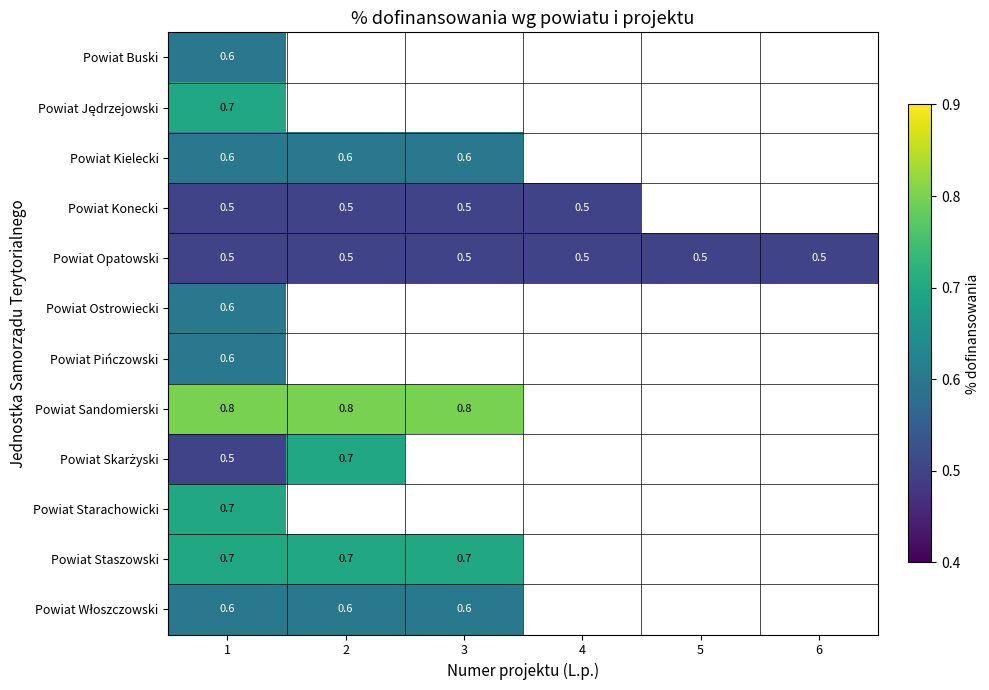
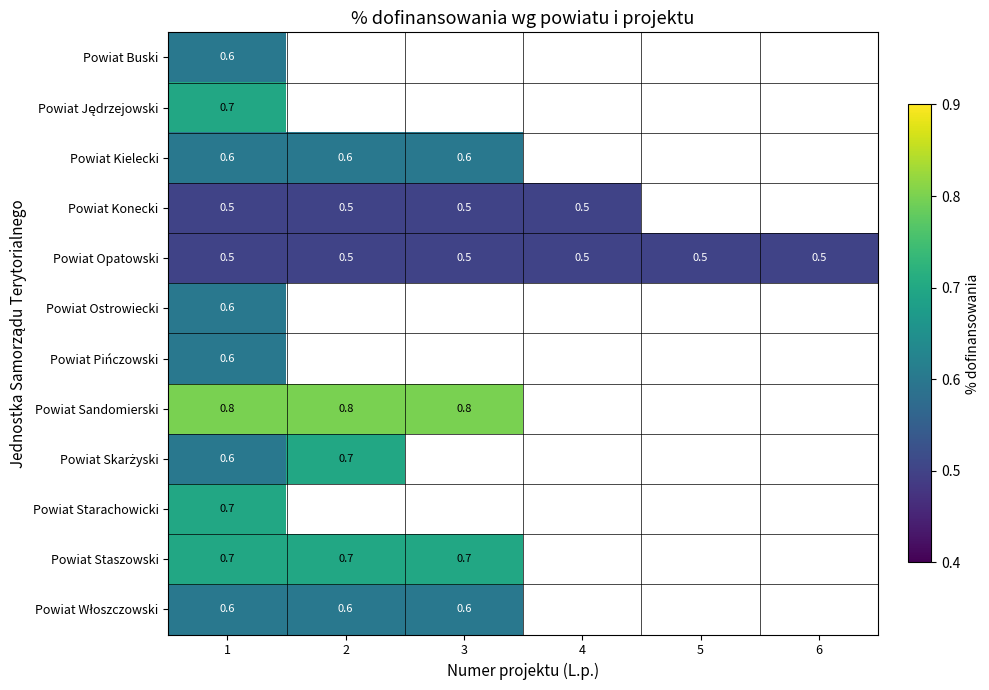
  {
    "Powiat Buski": {
      "1": 0.6
    },
    "Powiat Jędrzejowski": {
      "1": 0.7
    },
    "Powiat Kielecki": {
      "1": 0.6,
      "2": 0.6,
      "3": 0.6
    },
    "Powiat Konecki": {
      "1": 0.5,
      "2": 0.5,
      "3": 0.5,
      "4": 0.5
    },
    "Powiat Opatowski": {
      "1": 0.5,
      "2": 0.5,
      "3": 0.5,
      "4": 0.5,
      "5": 0.5,
      "6": 0.5
    },
    "Powiat Ostrowiecki": {
      "1": 0.6
    },
    "Powiat Pińczowski": {
      "1": 0.6
    },
    "Powiat Sandomierski": {
      "1": 0.8,
      "2": 0.8,
      "3": 0.8
    },
    "Powiat Skarżyski": {
-     "1": 0.5,
+     "1": 0.6,
      "2": 0.7
    },
    "Powiat Starachowicki": {
      "1": 0.7
    },
    "Powiat Staszowski": {
      "1": 0.7,
      "2": 0.7,
      "3": 0.7
    },
    "Powiat Włoszczowski": {
      "1": 0.6,
      "2": 0.6,
      "3": 0.6
    }
  }
